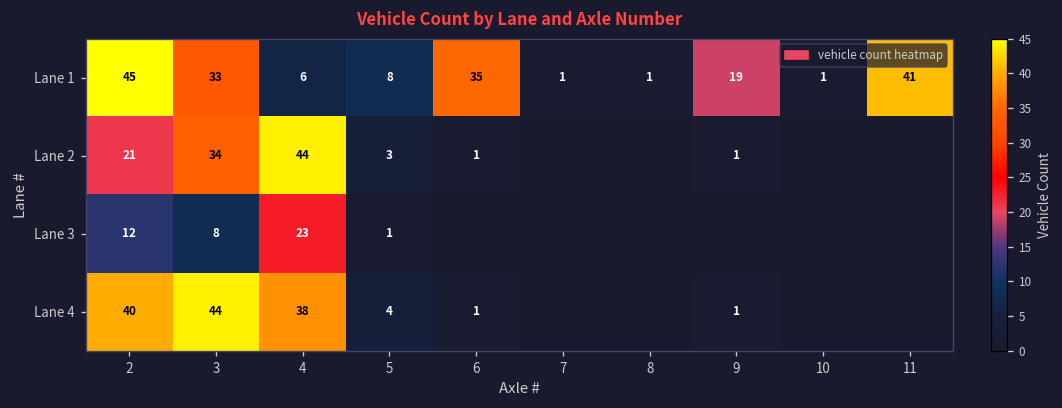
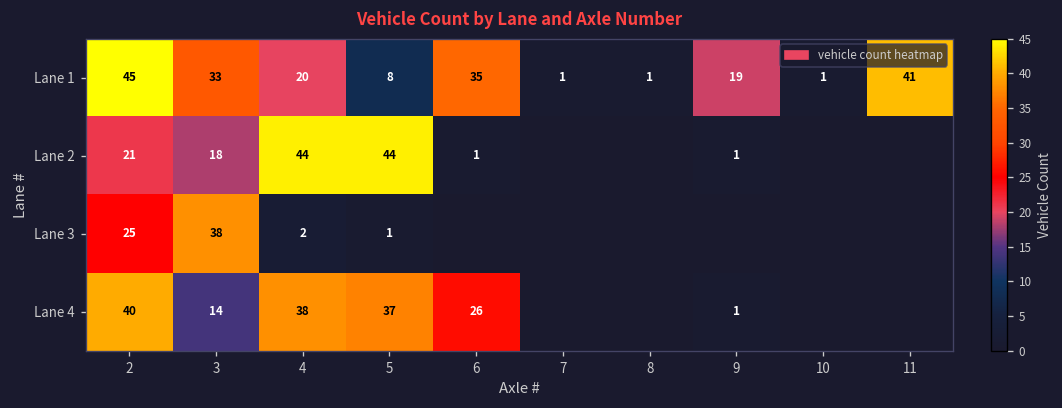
  {
    "Lane 1": {
      "2": 45,
      "3": 33,
-     "4": 6,
+     "4": 20,
      "5": 8,
      "6": 35,
      "7": 1,
      "8": 1,
      "9": 19,
      "10": 1,
      "11": 41
    },
    "Lane 2": {
      "2": 21,
-     "3": 34,
+     "3": 18,
      "4": 44,
-     "5": 3,
+     "5": 44,
      "6": 1,
      "9": 1
    },
    "Lane 3": {
-     "2": 12,
-     "3": 8,
-     "4": 23,
+     "2": 25,
+     "3": 38,
+     "4": 2,
      "5": 1
    },
    "Lane 4": {
      "2": 40,
-     "3": 44,
+     "3": 14,
      "4": 38,
-     "5": 4,
-     "6": 1,
+     "5": 37,
+     "6": 26,
      "9": 1
    }
  }
